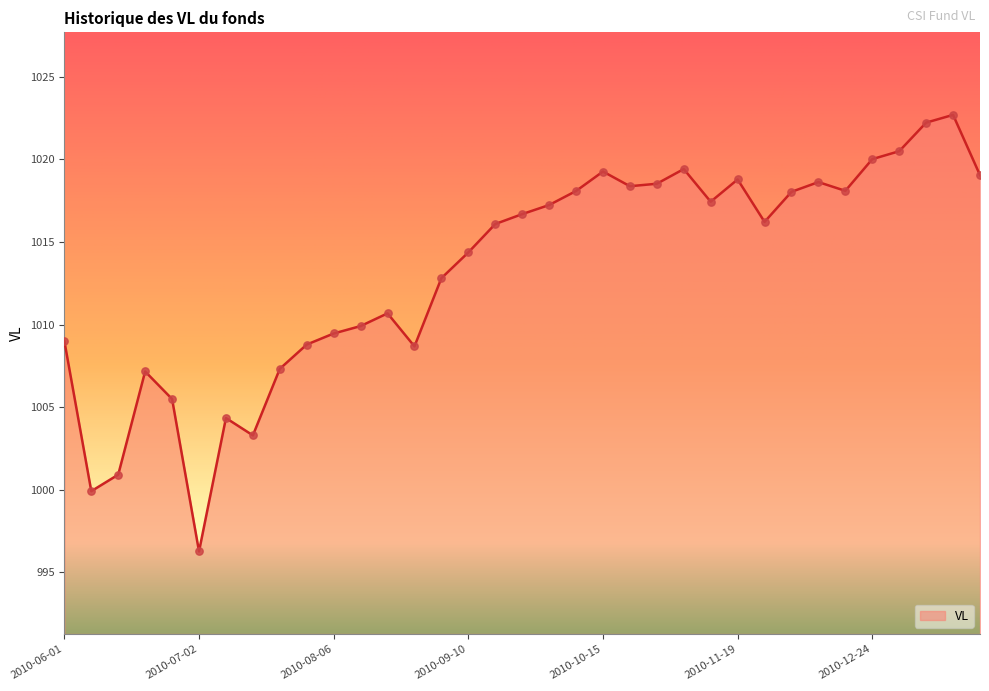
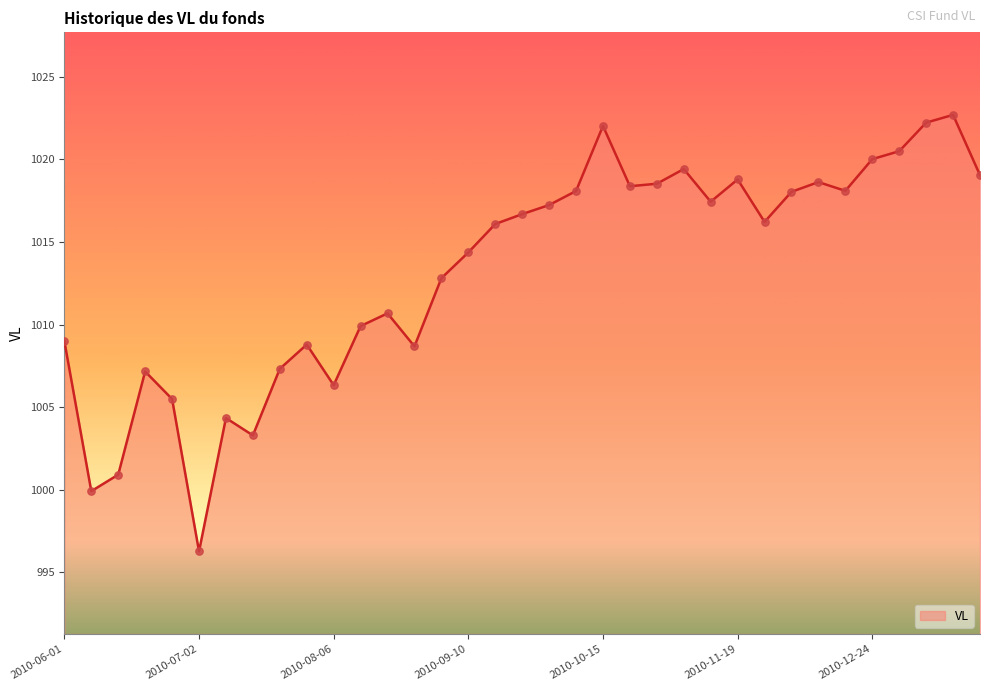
  {
    "2010-06-01": 1009.0,
    "2010-07-02": 996.3,
-   "2010-08-06": 1009.5,
+   "2010-08-06": 1006.3,
    "2010-09-10": 1014.4,
-   "2010-10-15": 1019.3,
+   "2010-10-15": 1022.0,
    "2010-11-19": 1018.8,
    "2010-12-24": 1020.0
  }
